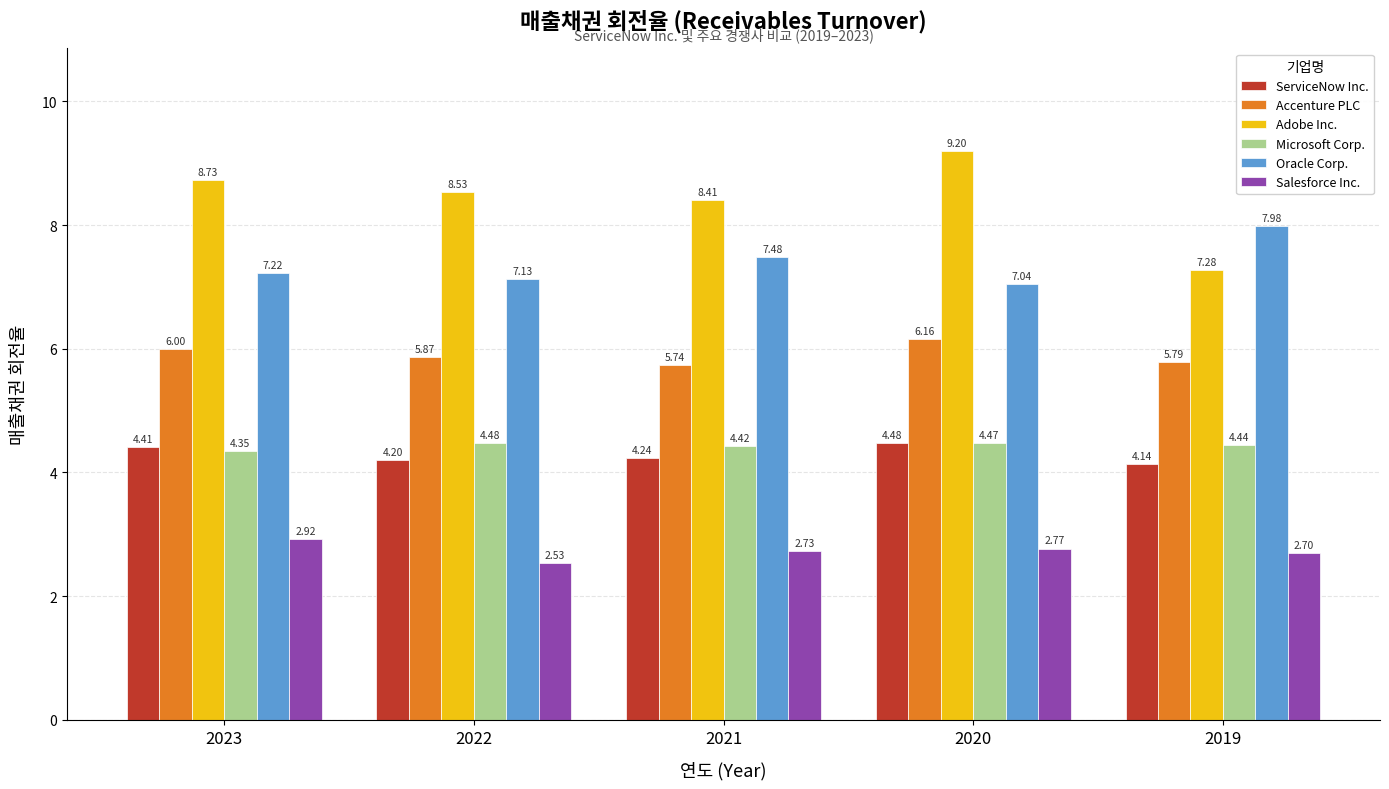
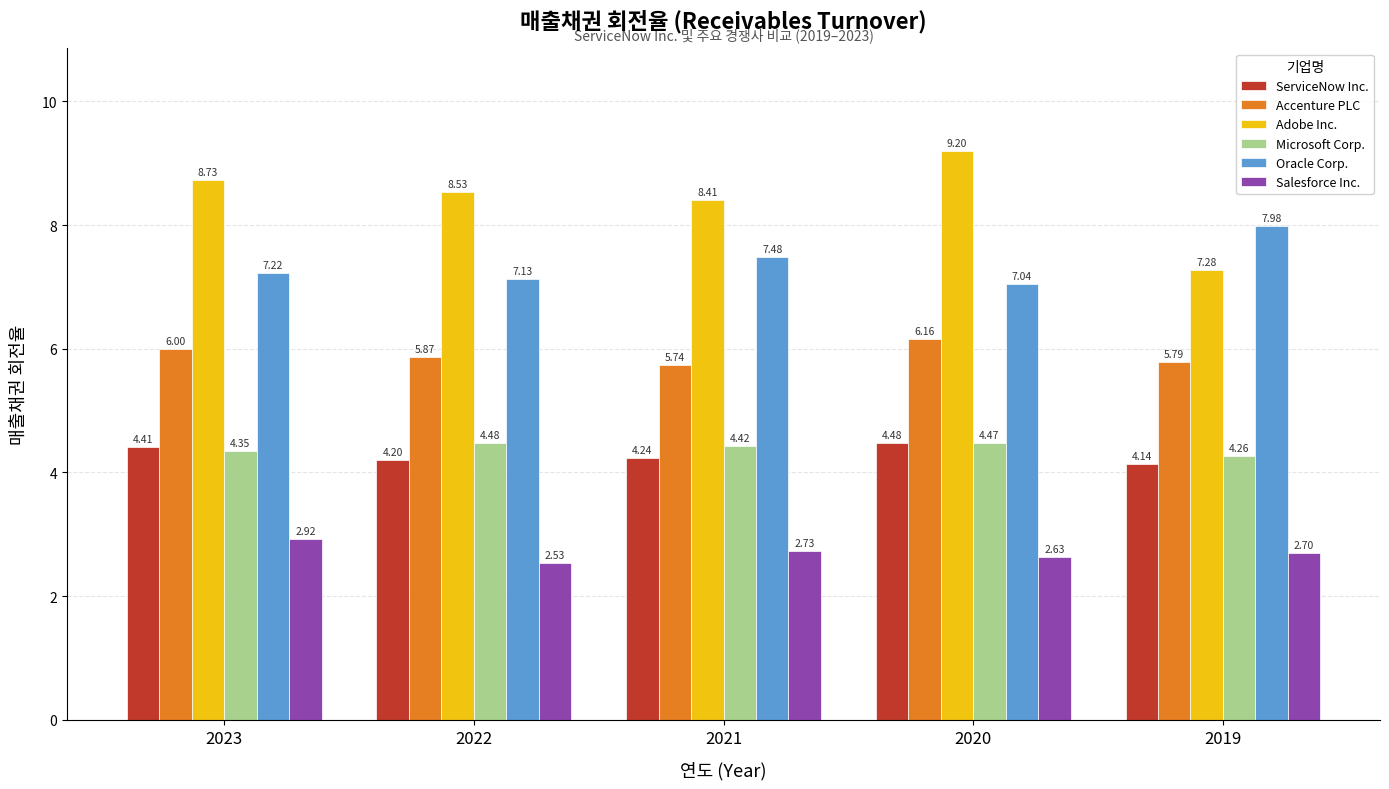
  {
    "ServiceNow Inc.": {
      "2023": 4.41,
      "2022": 4.20,
      "2021": 4.24,
      "2020": 4.48,
      "2019": 4.14
    },
    "Accenture PLC": {
      "2023": 6.00,
      "2022": 5.87,
      "2021": 5.74,
      "2020": 6.16,
      "2019": 5.79
    },
    "Adobe Inc.": {
      "2023": 8.73,
      "2022": 8.53,
      "2021": 8.41,
      "2020": 9.20,
      "2019": 7.28
    },
    "Microsoft Corp.": {
      "2023": 4.35,
      "2022": 4.48,
      "2021": 4.42,
      "2020": 4.47,
-     "2019": 4.44
+     "2019": 4.26
    },
    "Oracle Corp.": {
      "2023": 7.22,
      "2022": 7.13,
      "2021": 7.48,
      "2020": 7.04,
      "2019": 7.98
    },
    "Salesforce Inc.": {
      "2023": 2.92,
      "2022": 2.53,
      "2021": 2.73,
-     "2020": 2.77,
+     "2020": 2.63,
      "2019": 2.70
    }
  }
